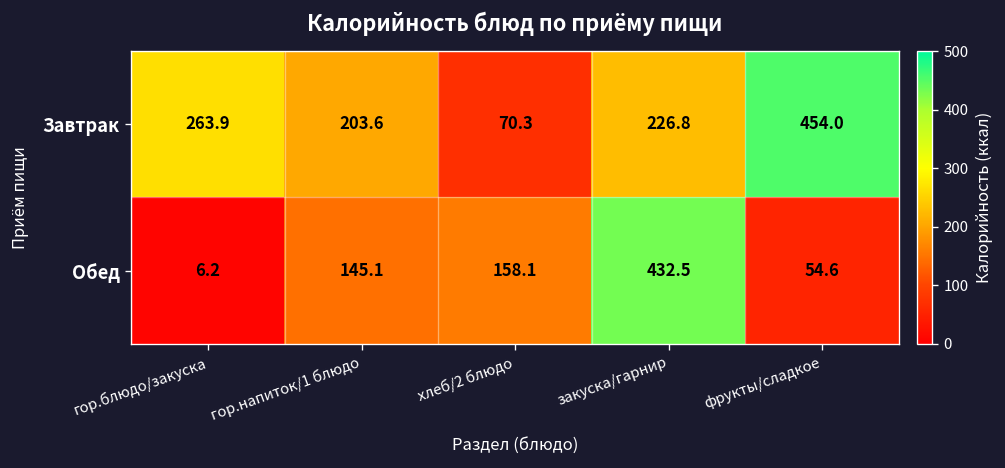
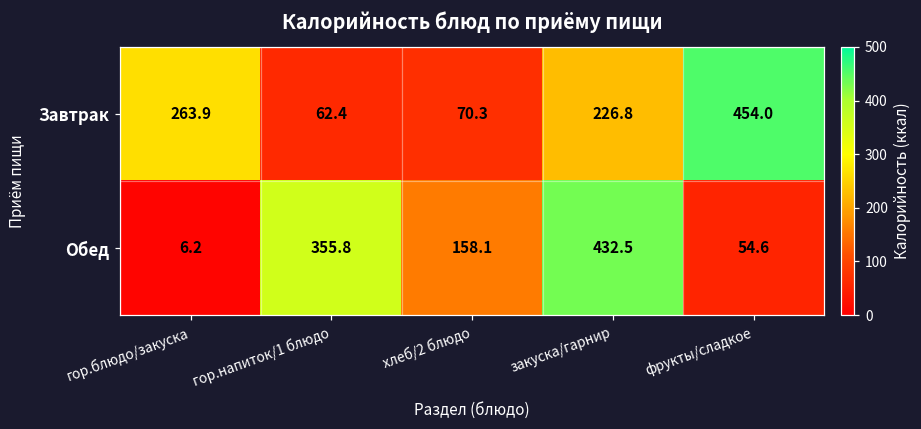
  {
    "Завтрак": {
      "гор.блюдо/закуска": 263.9,
-     "гор.напиток/1 блюдо": 203.6,
+     "гор.напиток/1 блюдо": 62.4,
      "хлеб/2 блюдо": 70.3,
      "закуска/гарнир": 226.8,
      "фрукты/сладкое": 454.0
    },
    "Обед": {
      "гор.блюдо/закуска": 6.2,
-     "гор.напиток/1 блюдо": 145.1,
+     "гор.напиток/1 блюдо": 355.8,
      "хлеб/2 блюдо": 158.1,
      "закуска/гарнир": 432.5,
      "фрукты/сладкое": 54.6
    }
  }
